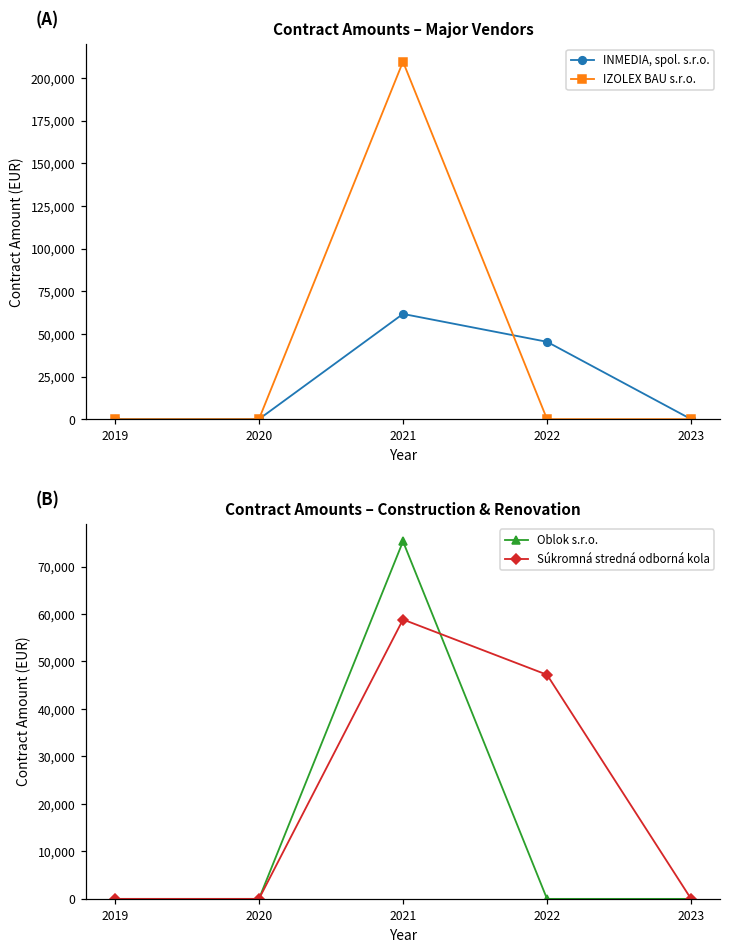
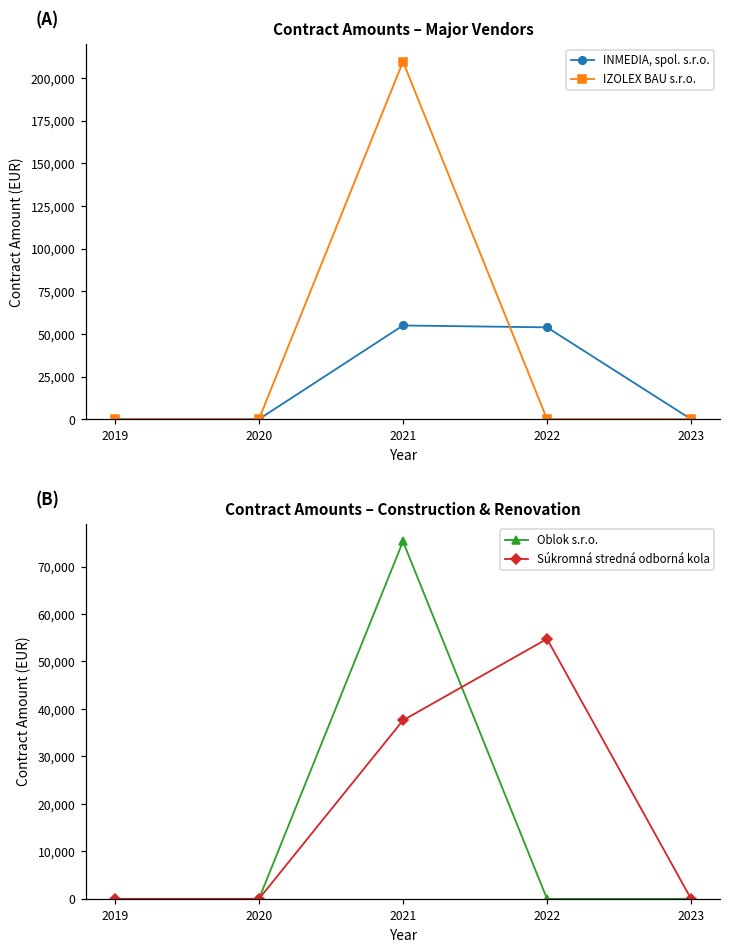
  {
    "Contract Amounts – Major Vendors": {
      "INMEDIA, spol. s.r.o.": {
-       "2021": "62,000",
-       "2022": "45,000"
+       "2021": "55,000",
+       "2022": "54,000"
      },
      "IZOLEX BAU s.r.o.": {
        "2021": "210,000",
        "2022": "0"
      }
    },
    "Contract Amounts – Construction & Renovation": {
      "Oblok s.r.o.": {
        "2021": "75,000",
        "2022": "0"
      },
      "Súkromná stredná odborná kola": {
-       "2021": "59,000",
-       "2022": "47,000"
+       "2021": "38,000",
+       "2022": "55,000"
      }
    }
  }
